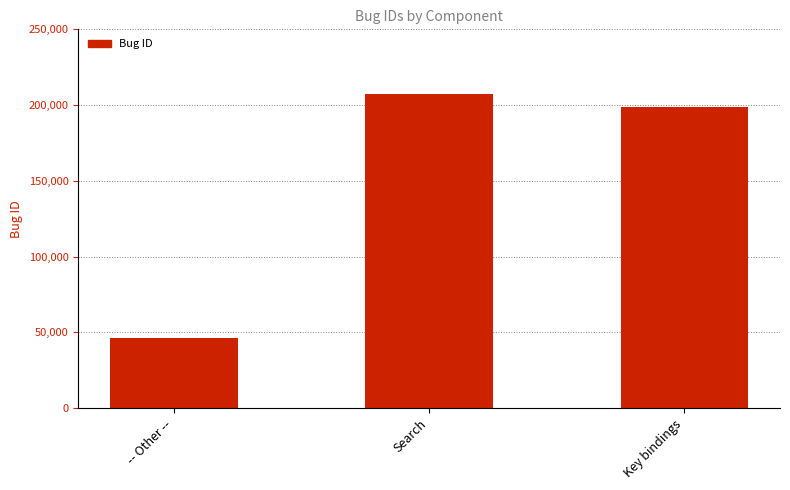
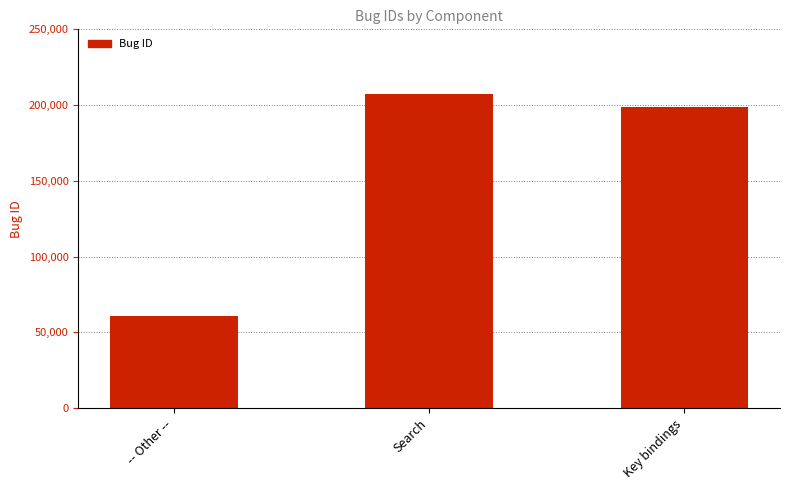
  {
-   "-- Other --": "46,000",
+   "-- Other --": "61,000",
    "Search": "208,000",
    "Key bindings": "199,000"
  }
